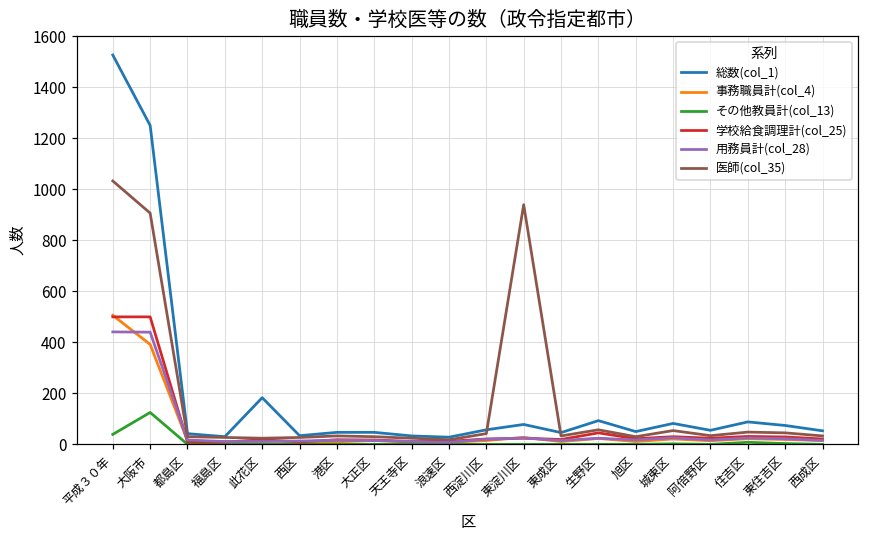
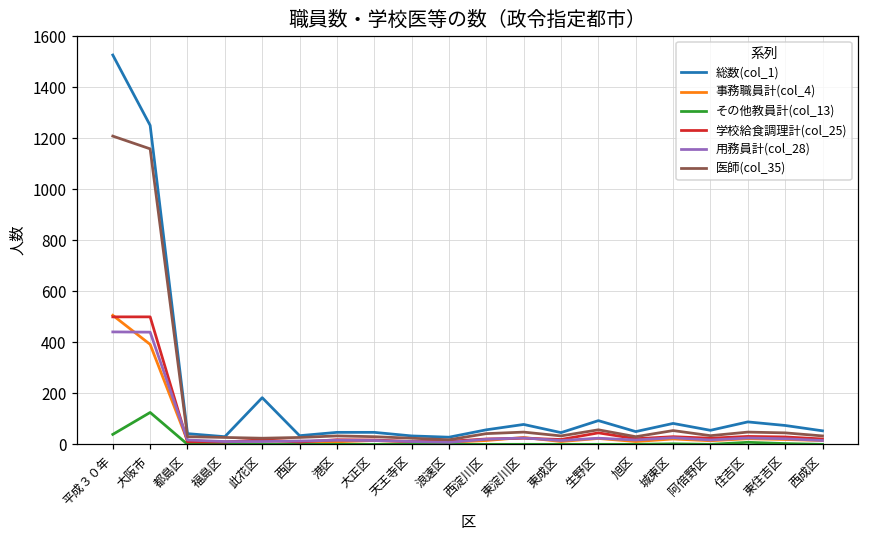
  {
    "総数(col_1)": {
      "平成３０年": 1530,
      "大阪市": 1250,
      "都島区": 40,
      "此花区": 180,
      "港区": 50,
      "大正区": 50,
      "西淀川区": 60,
      "東淀川区": 80,
      "東成区": 50,
      "生野区": 90,
      "旭区": 50,
      "城東区": 80,
      "阿倍野区": 60,
      "住吉区": 90,
      "東住吉区": 70,
      "西成区": 50
    },
    "事務職員計(col_4)": {
      "大阪市": 390
    },
    "その他教員計(col_13)": {
      "平成３０年": 40,
      "大阪市": 130,
      "大正区": 0,
      "西淀川区": 0,
      "東淀川区": 0,
      "生野区": 0,
      "城東区": 0,
      "阿倍野区": 0,
      "住吉区": 10,
      "東住吉区": 0,
      "西成区": 0
    },
    "学校給食調理計(col_25)": {
      "大阪市": 500,
      "生野区": 50
    },
    "用務員計(col_28)": {
      "平成３０年": 440,
      "大阪市": 440
    },
    "医師(col_35)": {
-     "平成３０年": 1030,
-     "大阪市": 910,
+     "平成３０年": 1210,
+     "大阪市": 1160,
      "都島区": 30,
      "港区": 30,
      "大正区": 30,
      "西淀川区": 40,
-     "東淀川区": 940,
+     "東淀川区": 50,
      "東成区": 30,
      "生野区": 60,
      "城東区": 50,
      "住吉区": 50,
      "東住吉区": 50,
      "西成区": 30
    }
  }
